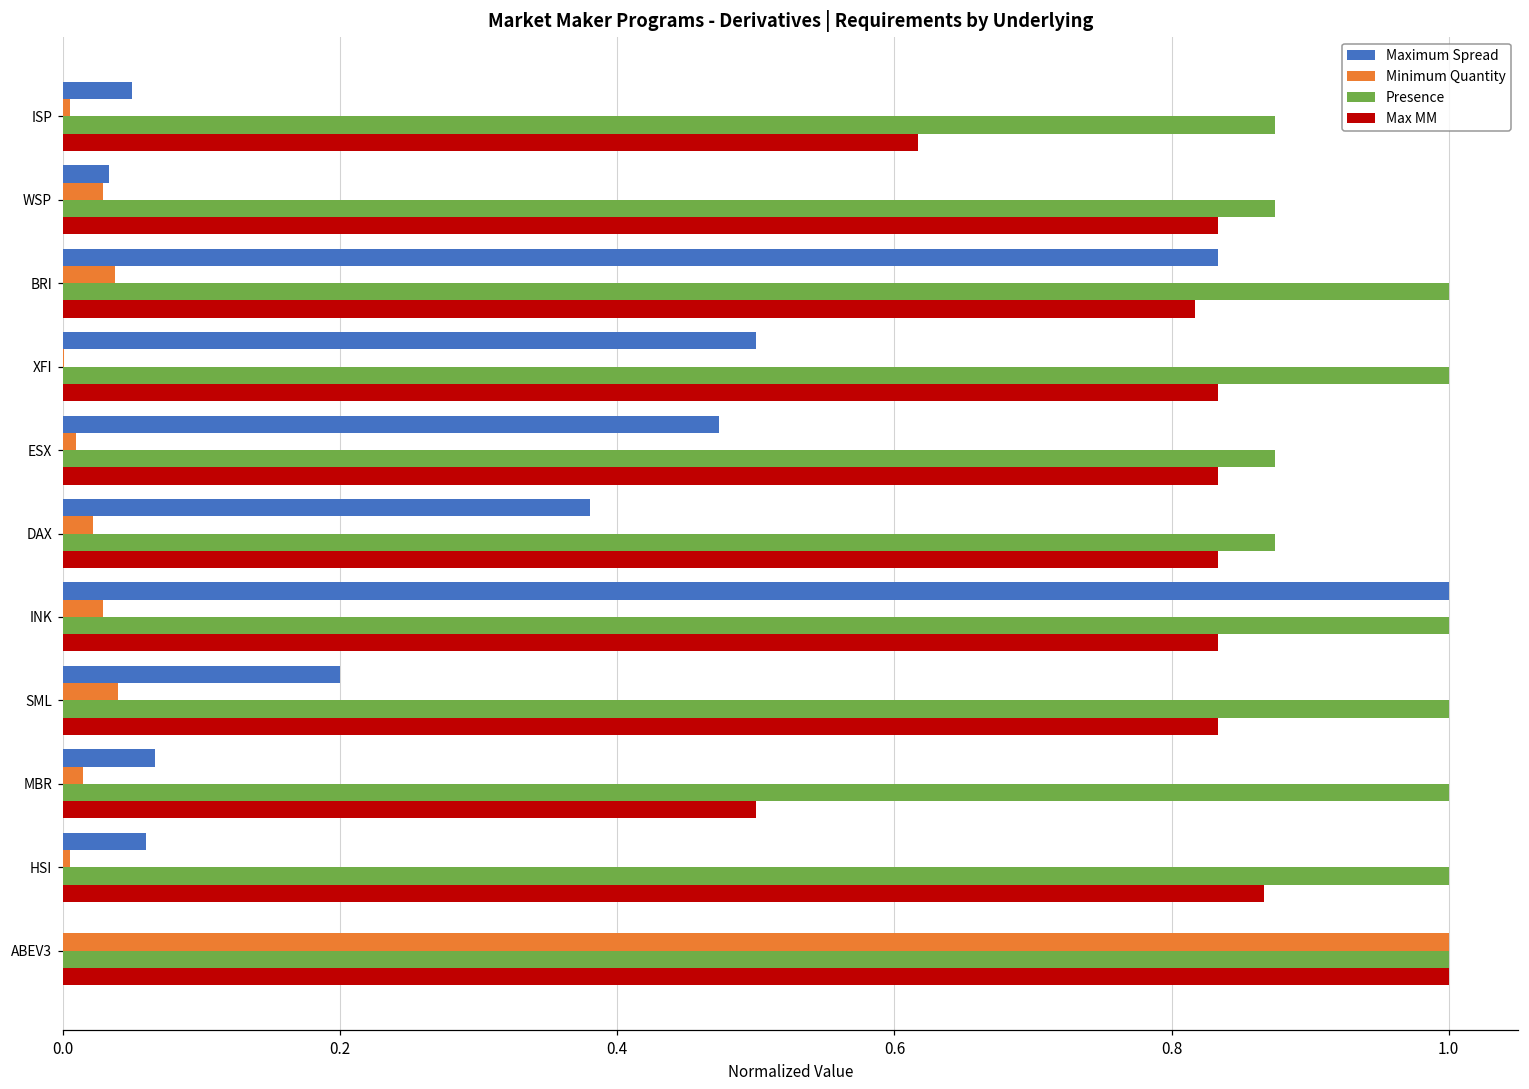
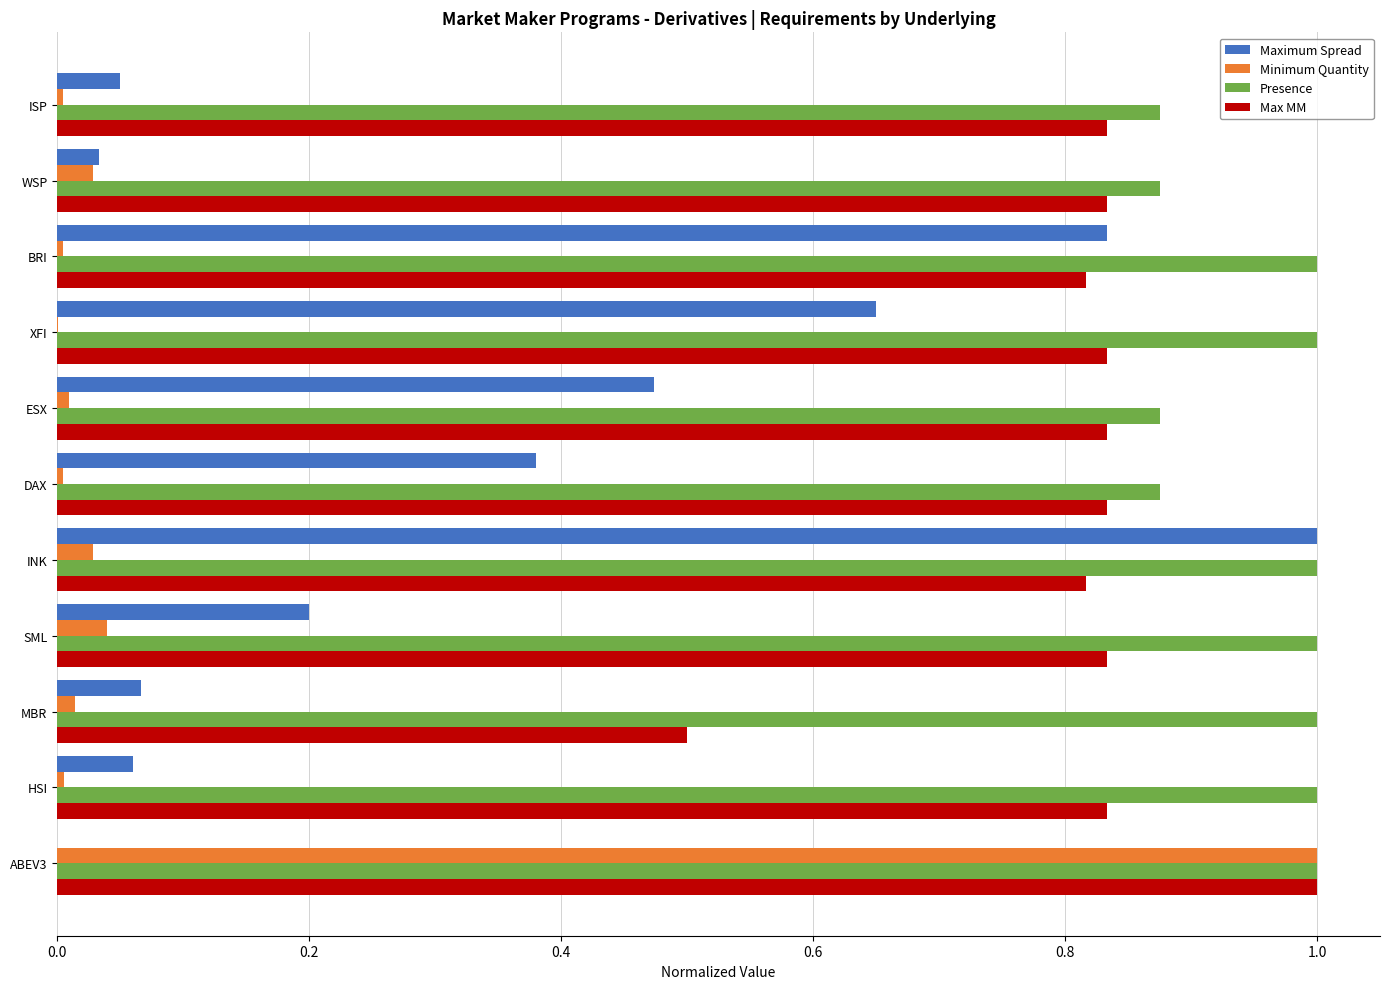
  {
    "Maximum Spread": {
      "ISP": 0.050,
      "WSP": 0.033,
      "BRI": 0.833,
-     "XFI": 0.500,
+     "XFI": 0.650,
      "ESX": 0.473,
      "DAX": 0.380,
      "INK": 1.000,
      "SML": 0.200,
      "MBR": 0.067,
      "HSI": 0.060
    },
    "Minimum Quantity": {
      "ISP": 0.005,
      "WSP": 0.029,
-     "BRI": 0.038,
+     "BRI": 0.005,
      "ESX": 0.010,
-     "DAX": 0.022,
+     "DAX": 0.005,
      "INK": 0.029,
      "SML": 0.040,
      "MBR": 0.014,
      "HSI": 0.005,
      "ABEV3": 1.000
    },
    "Presence": {
      "ISP": 0.875,
      "WSP": 0.875,
      "BRI": 1.000,
      "XFI": 1.000,
      "ESX": 0.875,
      "DAX": 0.875,
      "INK": 1.000,
      "SML": 1.000,
      "MBR": 1.000,
      "HSI": 1.000,
      "ABEV3": 1.000
    },
    "Max MM": {
-     "ISP": 0.617,
+     "ISP": 0.833,
      "WSP": 0.833,
      "BRI": 0.817,
      "XFI": 0.833,
      "ESX": 0.833,
      "DAX": 0.833,
-     "INK": 0.833,
+     "INK": 0.817,
      "SML": 0.833,
      "MBR": 0.500,
-     "HSI": 0.867,
+     "HSI": 0.833,
      "ABEV3": 1.000
    }
  }
